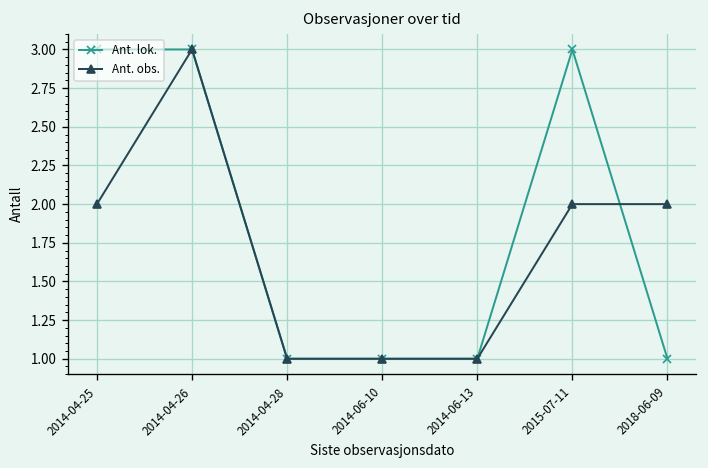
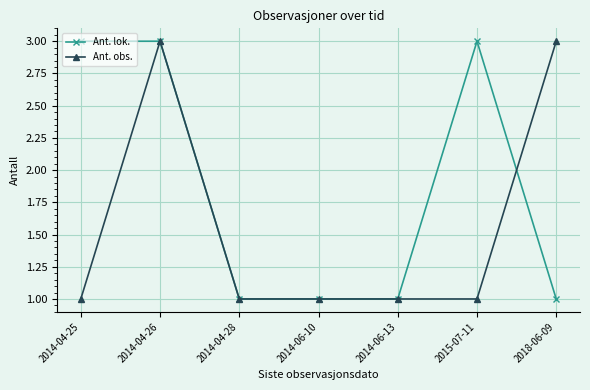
  {
    "Ant. lok.": {
      "2015-07-11": 3,
      "2018-06-09": 1
    },
    "Ant. obs.": {
-     "2014-04-25": 2,
-     "2015-07-11": 2,
-     "2018-06-09": 2
+     "2014-04-25": 1,
+     "2015-07-11": 1,
+     "2018-06-09": 3
    }
  }
